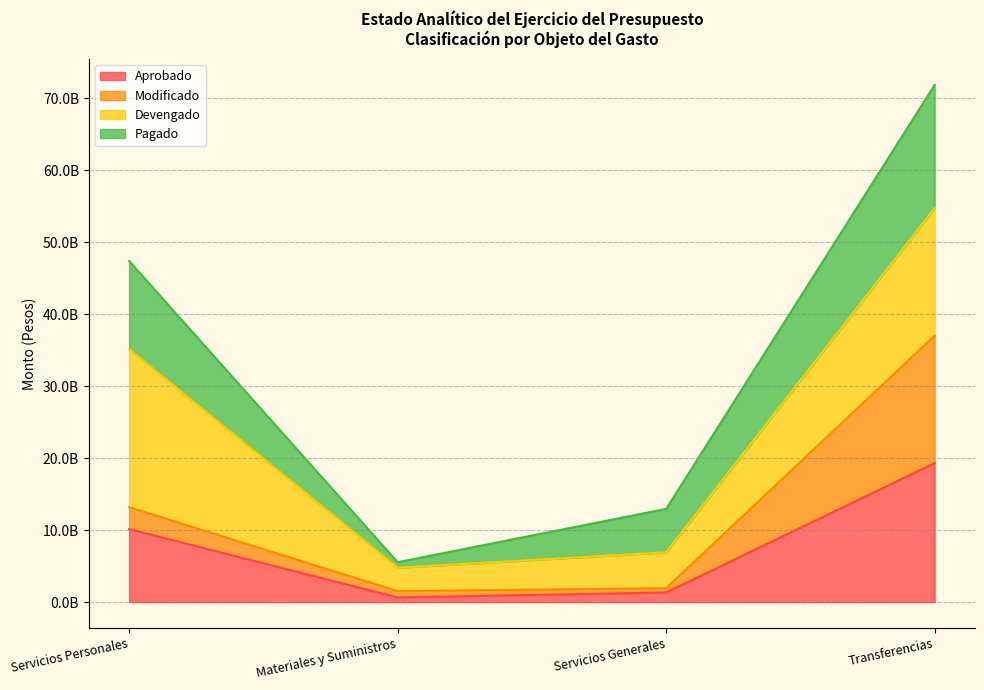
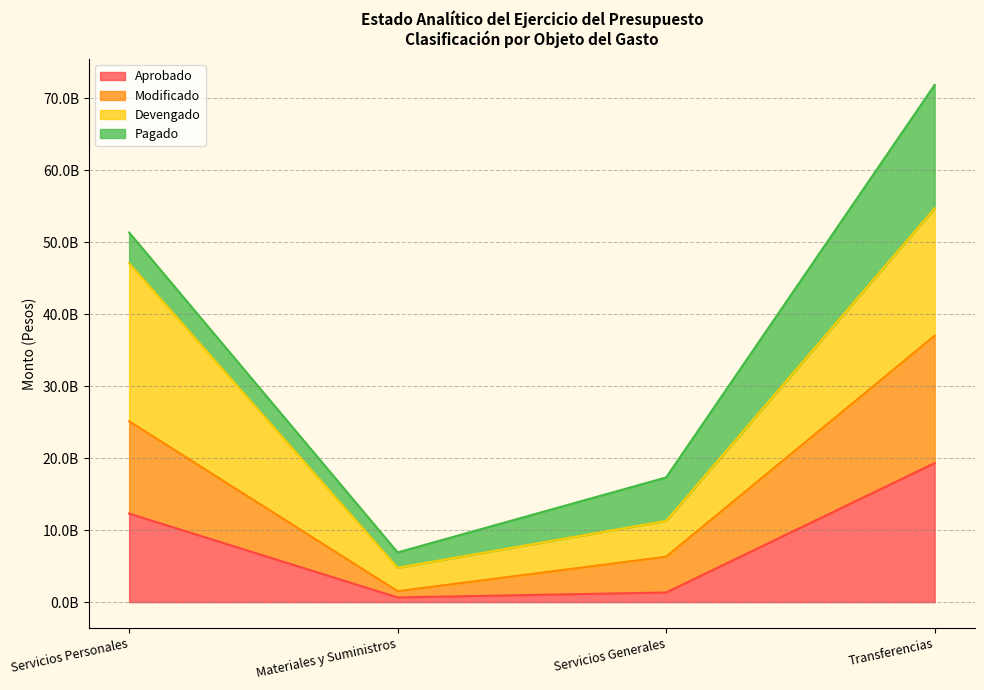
  {
    "Aprobado": {
-     "Servicios Personales": 10000000000,
+     "Servicios Personales": 12000000000,
      "Materiales y Suministros": 1000000000,
      "Servicios Generales": 1000000000,
      "Transferencias": 19000000000
    },
    "Modificado": {
-     "Servicios Personales": 3000000000,
+     "Servicios Personales": 13000000000,
      "Materiales y Suministros": 1000000000,
-     "Servicios Generales": 1000000000,
+     "Servicios Generales": 5000000000,
      "Transferencias": 18000000000
    },
    "Devengado": {
      "Servicios Personales": 22000000000,
      "Materiales y Suministros": 3000000000,
      "Servicios Generales": 5000000000,
      "Transferencias": 18000000000
    },
    "Pagado": {
-     "Servicios Personales": 12000000000,
-     "Materiales y Suministros": 1000000000,
+     "Servicios Personales": 4000000000,
+     "Materiales y Suministros": 2000000000,
      "Servicios Generales": 6000000000,
      "Transferencias": 17000000000
    }
  }
